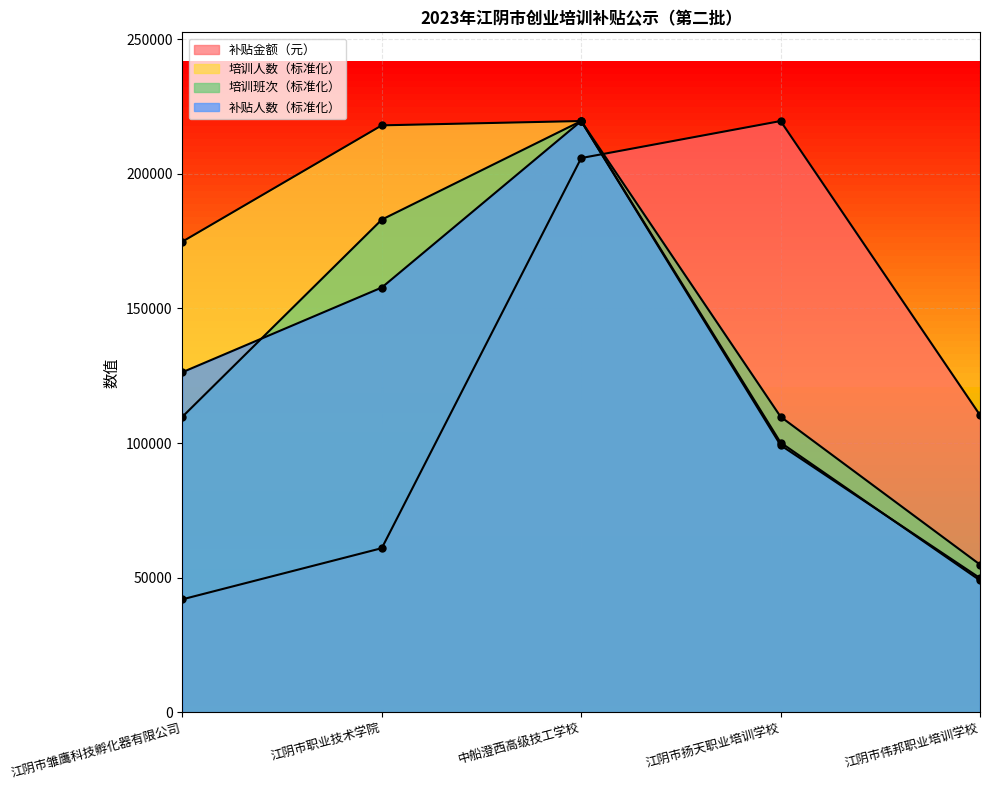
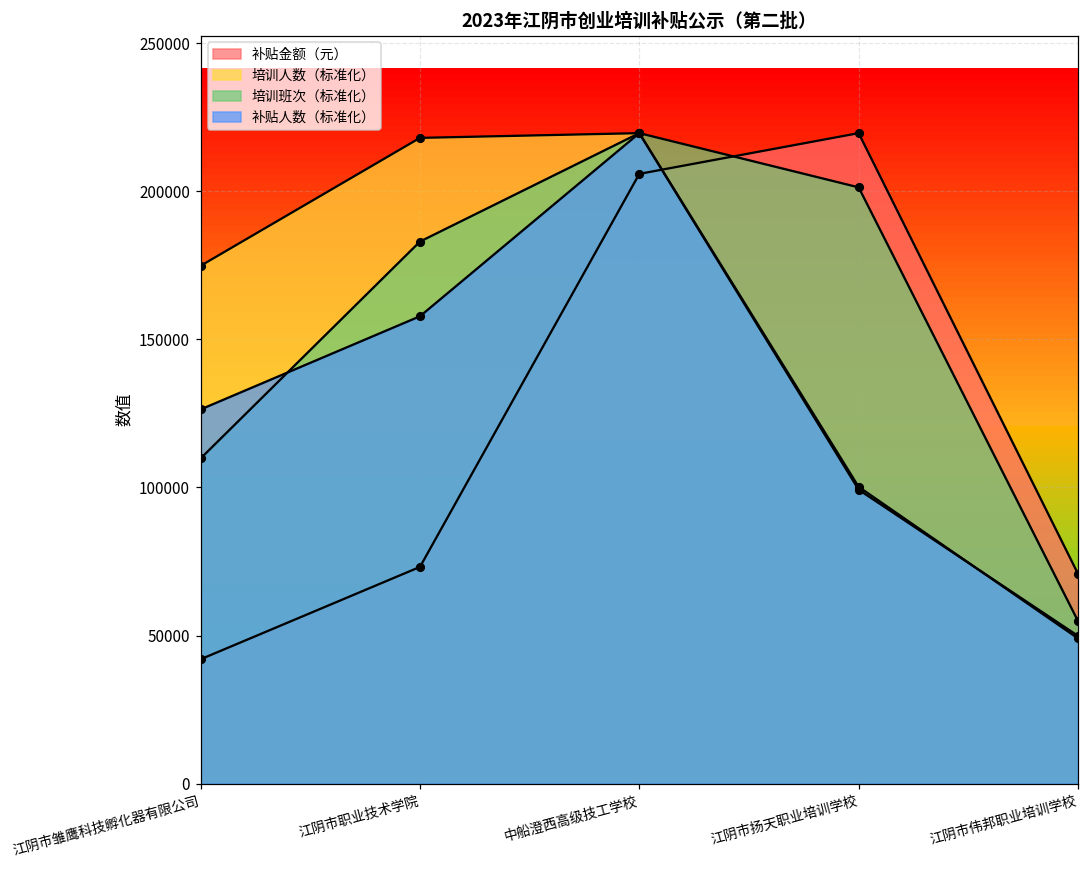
  {
    "补贴金额（元）": {
      "江阴市雏鹰科技孵化器有限公司": 42000,
-     "江阴市职业技术学院": 61000,
+     "江阴市职业技术学院": 73000,
      "中船澄西高级技工学校": 206000,
      "江阴市扬天职业培训学校": 220000,
-     "江阴市伟邦职业培训学校": 110000
+     "江阴市伟邦职业培训学校": 71000
    },
    "培训人数（标准化）": {
      "江阴市雏鹰科技孵化器有限公司": 175000,
      "江阴市职业技术学院": 218000,
      "江阴市扬天职业培训学校": 100000
    },
    "培训班次（标准化）": {
      "江阴市雏鹰科技孵化器有限公司": 110000,
      "江阴市职业技术学院": 183000,
-     "江阴市扬天职业培训学校": 110000,
+     "江阴市扬天职业培训学校": 201000,
      "江阴市伟邦职业培训学校": 55000
    },
    "补贴人数（标准化）": {
      "江阴市雏鹰科技孵化器有限公司": 126000,
      "江阴市职业技术学院": 158000,
      "江阴市扬天职业培训学校": 99000
    }
  }
